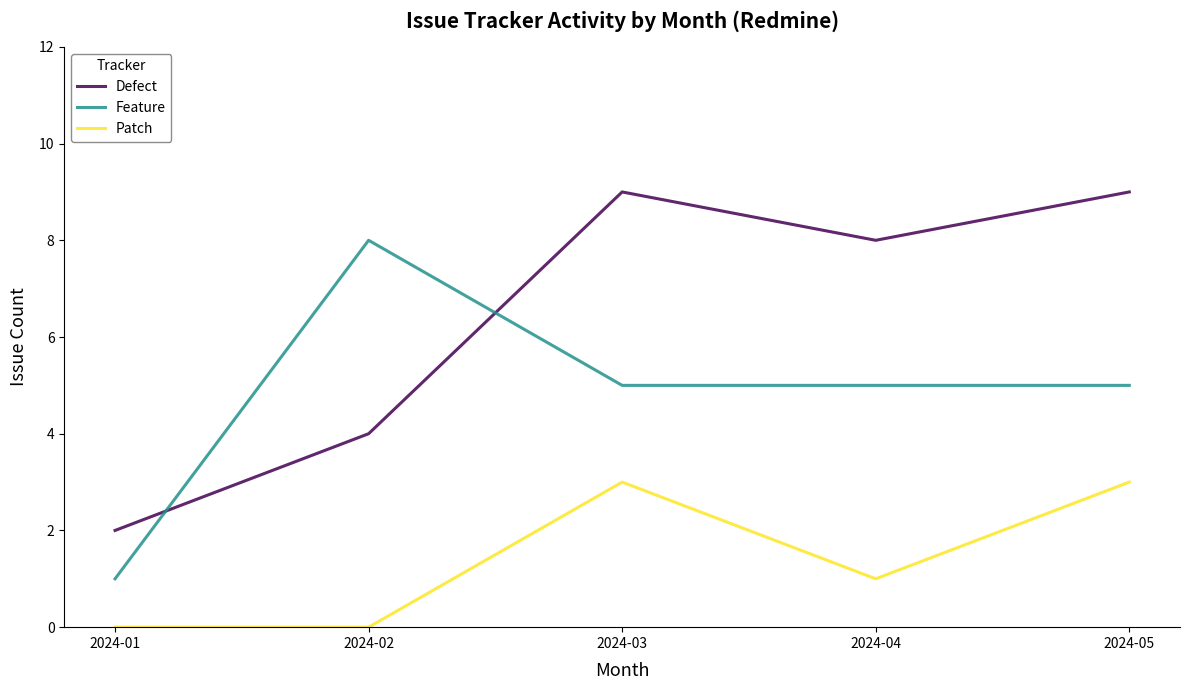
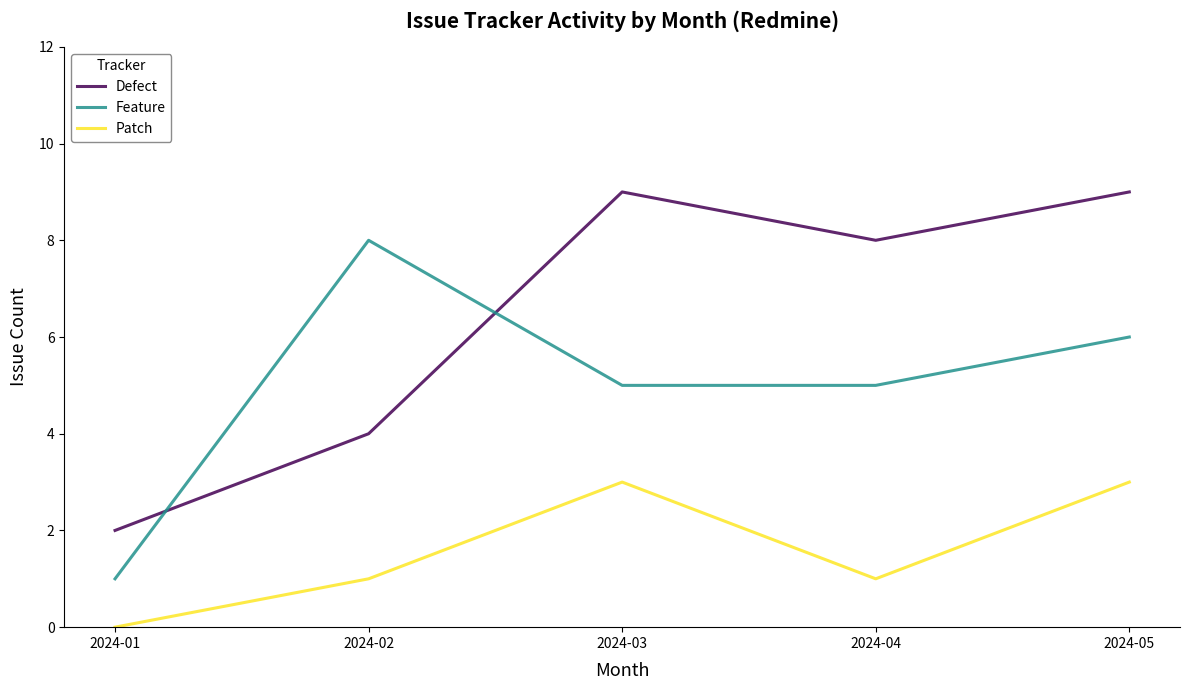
  {
    "Defect": {
      "2024-01": 2,
      "2024-02": 4,
      "2024-03": 9,
      "2024-04": 8,
      "2024-05": 9
    },
    "Feature": {
      "2024-01": 1,
      "2024-02": 8,
      "2024-03": 5,
      "2024-04": 5,
-     "2024-05": 5
+     "2024-05": 6
    },
    "Patch": {
      "2024-01": 0,
-     "2024-02": 0,
+     "2024-02": 1,
      "2024-03": 3,
      "2024-04": 1,
      "2024-05": 3
    }
  }
